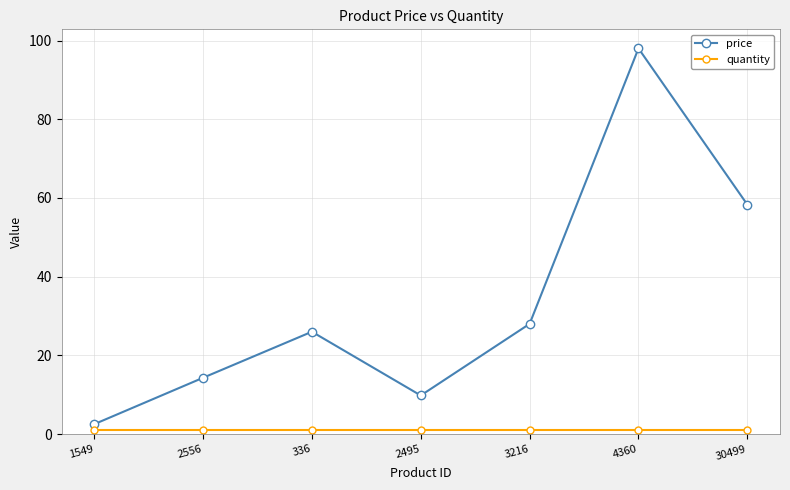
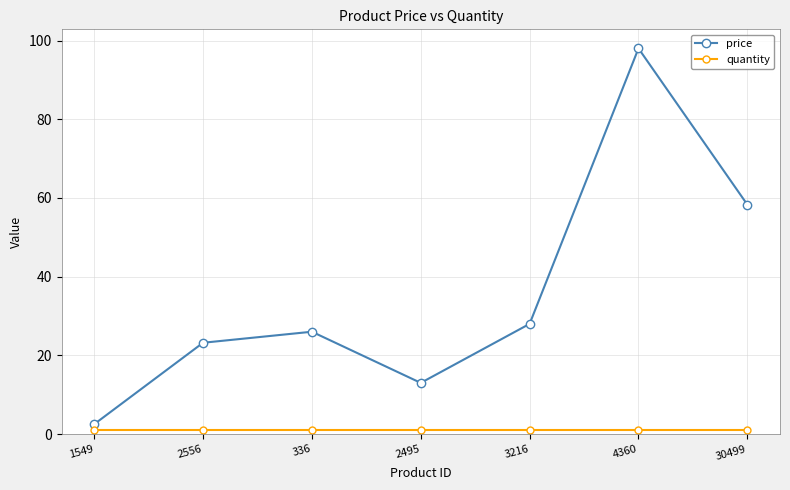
  {
    "price": {
      "1549": 3,
-     "2556": 14,
+     "2556": 23,
      "336": 26,
-     "2495": 10,
+     "2495": 13,
      "3216": 28,
      "4360": 98,
      "30499": 58
    },
    "quantity": {
      "1549": 1,
      "2556": 1,
      "336": 1,
      "2495": 1,
      "3216": 1,
      "4360": 1,
      "30499": 1
    }
  }
